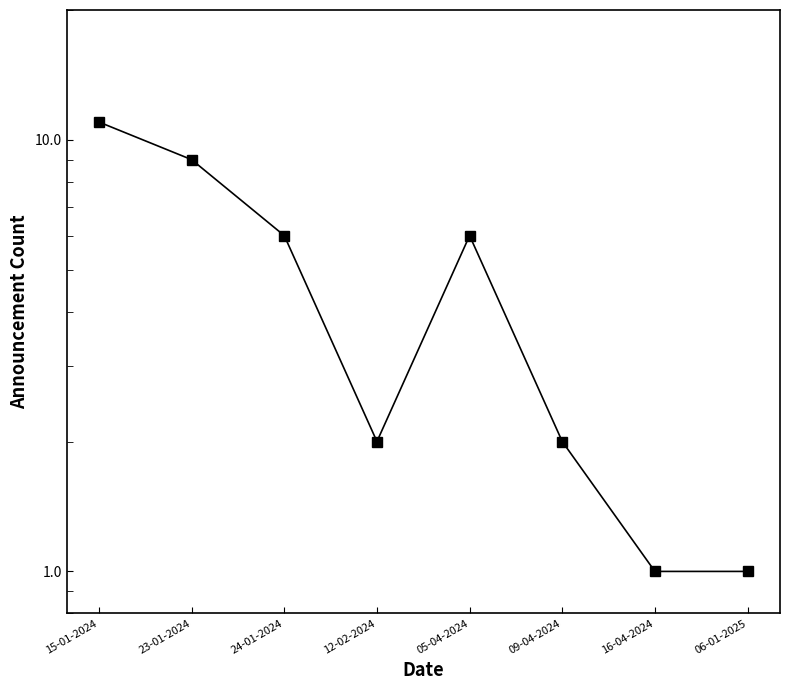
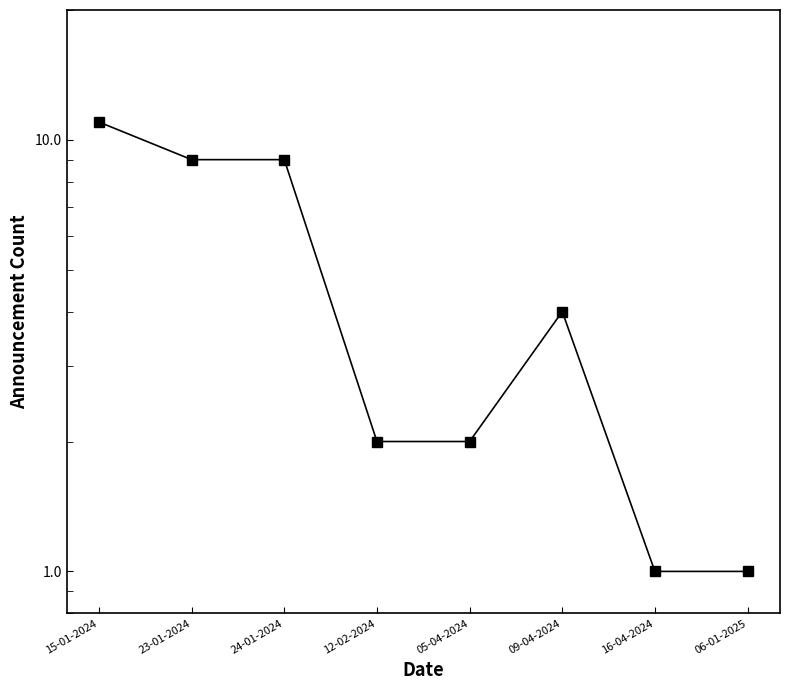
  {
    "15-01-2024": 11,
    "23-01-2024": 9,
-   "24-01-2024": 6,
+   "24-01-2024": 9,
    "12-02-2024": 2,
-   "05-04-2024": 6,
-   "09-04-2024": 2,
+   "05-04-2024": 2,
+   "09-04-2024": 4,
    "16-04-2024": 1,
    "06-01-2025": 1
  }
